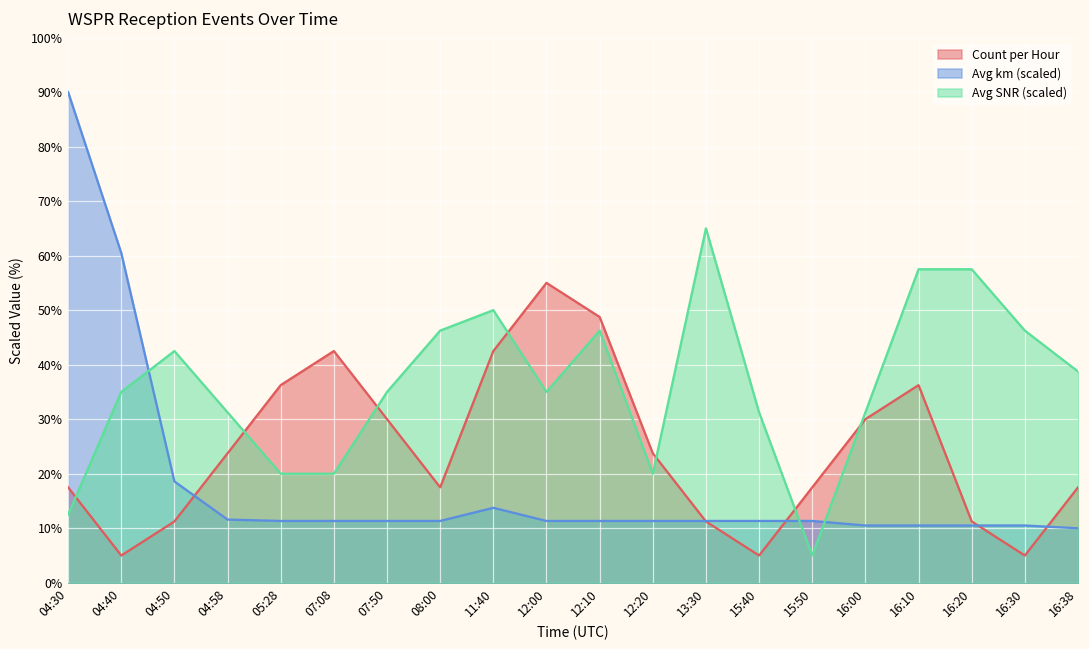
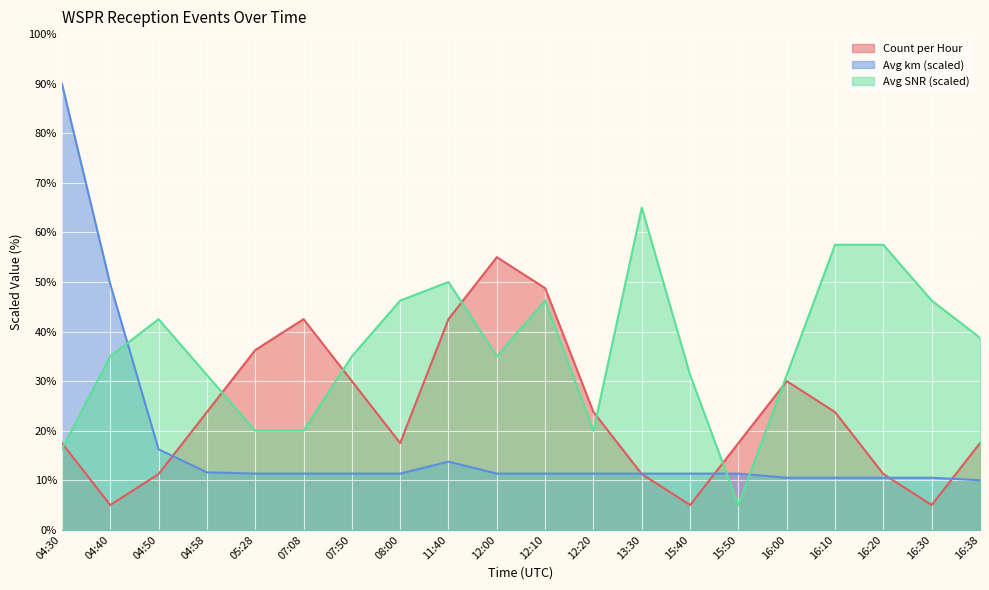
  {
    "Count per Hour": {
      "04:30": "18%",
      "04:40": "5%",
      "04:50": "11%",
      "04:58": "24%",
      "05:28": "36%",
      "07:08": "43%",
      "07:50": "30%",
      "08:00": "18%",
      "11:40": "43%",
      "12:00": "55%",
      "12:10": "49%",
      "12:20": "24%",
      "15:40": "5%",
      "15:50": "18%",
      "16:00": "30%",
-     "16:10": "36%",
+     "16:10": "24%",
      "16:20": "11%",
      "16:30": "5%",
      "16:38": "18%"
    },
    "Avg km (scaled)": {
      "04:30": "90%",
-     "04:40": "60%",
-     "04:50": "19%",
+     "04:40": "50%",
+     "04:50": "16%",
      "04:58": "12%",
      "05:28": "11%",
      "07:08": "11%",
      "07:50": "11%",
      "08:00": "11%",
      "11:40": "14%",
      "12:00": "11%",
      "12:10": "11%",
      "12:20": "11%",
      "15:40": "11%",
      "15:50": "11%",
      "16:00": "11%",
      "16:10": "11%",
      "16:20": "11%",
      "16:30": "11%",
      "16:38": "10%"
    },
    "Avg SNR (scaled)": {
-     "04:30": "13%",
+     "04:30": "16%",
      "04:40": "35%",
      "04:50": "43%",
      "04:58": "31%",
      "05:28": "20%",
      "07:08": "20%",
      "07:50": "35%",
      "08:00": "46%",
      "11:40": "50%",
      "12:00": "35%",
      "12:10": "46%",
      "12:20": "20%",
      "13:30": "65%",
      "15:40": "31%",
      "15:50": "5%",
      "16:00": "31%",
      "16:10": "58%",
      "16:20": "58%",
      "16:30": "46%",
      "16:38": "39%"
    }
  }
